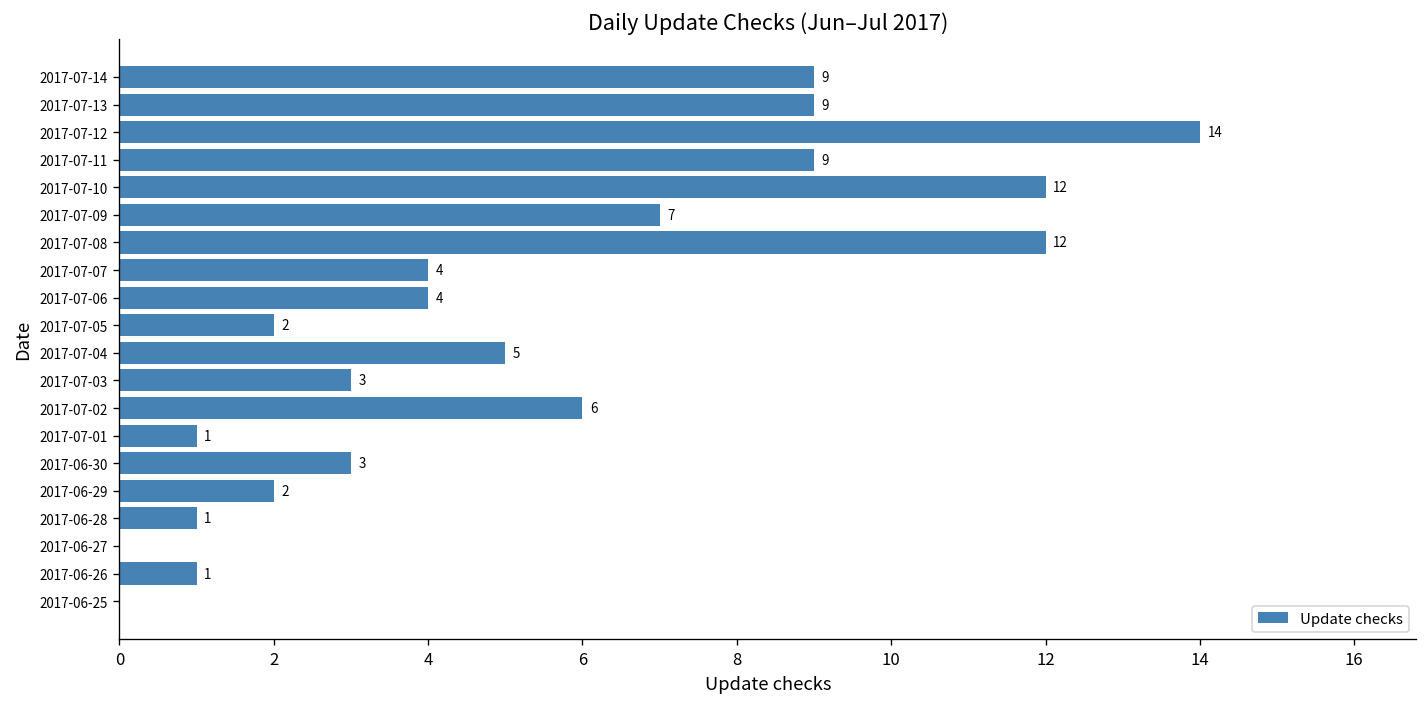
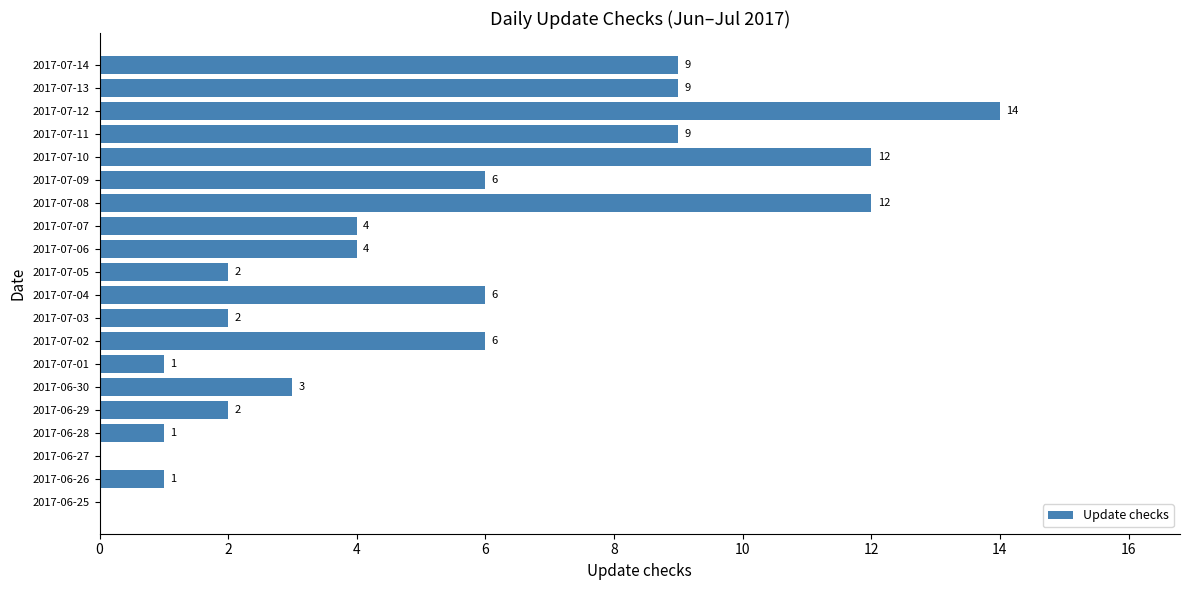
  {
    "2017-07-14": 9,
    "2017-07-13": 9,
    "2017-07-12": 14,
    "2017-07-11": 9,
    "2017-07-10": 12,
-   "2017-07-09": 7,
+   "2017-07-09": 6,
    "2017-07-08": 12,
    "2017-07-07": 4,
    "2017-07-06": 4,
    "2017-07-05": 2,
-   "2017-07-04": 5,
-   "2017-07-03": 3,
+   "2017-07-04": 6,
+   "2017-07-03": 2,
    "2017-07-02": 6,
    "2017-07-01": 1,
    "2017-06-30": 3,
    "2017-06-29": 2,
    "2017-06-28": 1,
    "2017-06-26": 1
  }
